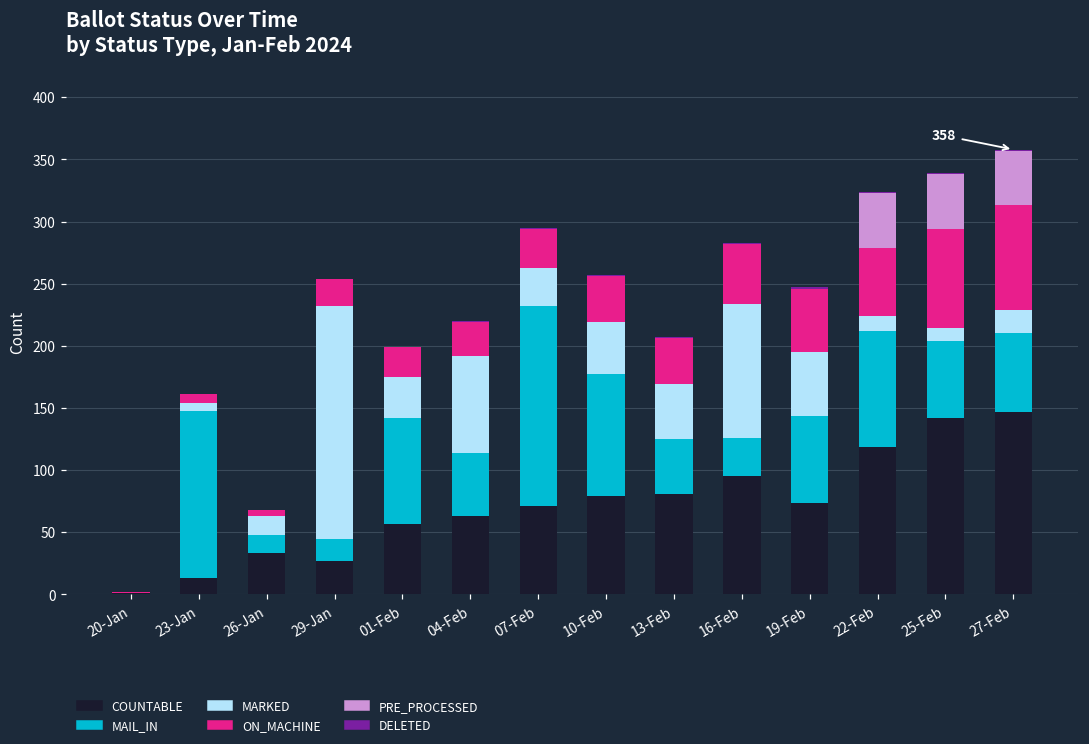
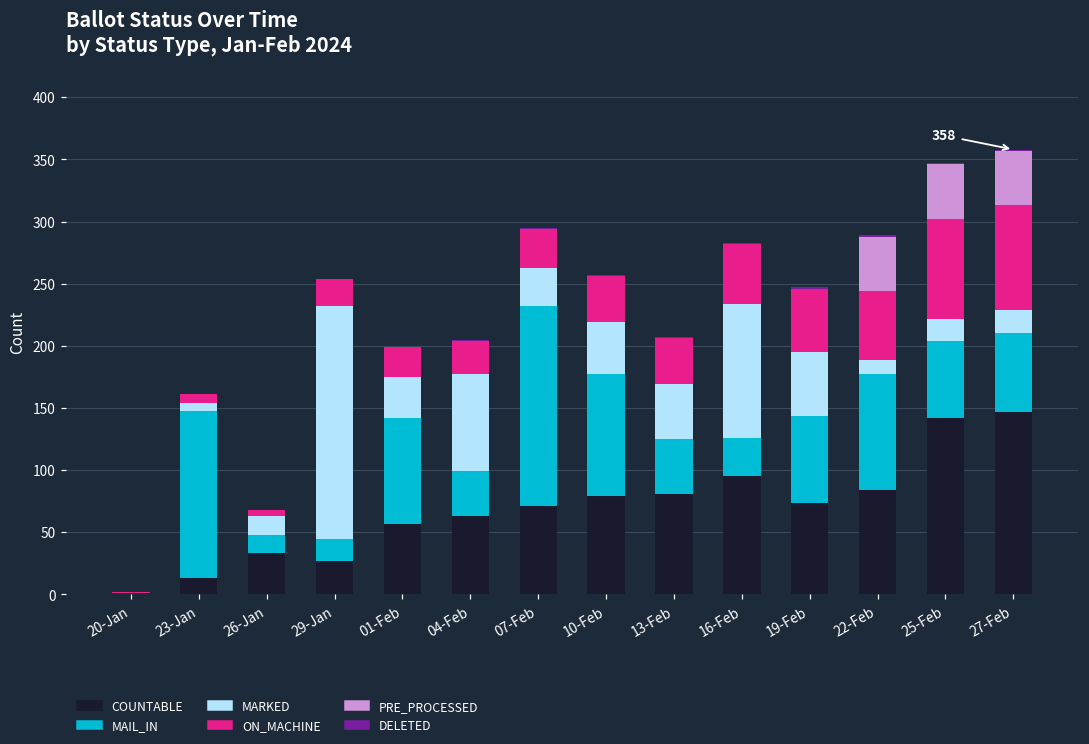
  {
    "COUNTABLE": {
      "23-Jan": 13,
      "26-Jan": 33,
      "29-Jan": 27,
      "01-Feb": 57,
      "04-Feb": 63,
      "07-Feb": 71,
      "10-Feb": 79,
      "13-Feb": 81,
      "16-Feb": 95,
      "19-Feb": 74,
-     "22-Feb": 119,
+     "22-Feb": 84,
      "25-Feb": 142,
      "27-Feb": 147
    },
    "MAIL_IN": {
      "20-Jan": 0,
      "23-Jan": 135,
      "26-Jan": 15,
      "29-Jan": 18,
      "01-Feb": 85,
-     "04-Feb": 51,
+     "04-Feb": 36,
      "07-Feb": 161,
      "10-Feb": 98,
      "13-Feb": 44,
      "16-Feb": 31,
      "19-Feb": 70,
      "22-Feb": 93,
      "25-Feb": 62,
      "27-Feb": 63
    },
    "MARKED": {
      "20-Jan": 0,
      "23-Jan": 6,
      "26-Jan": 15,
      "29-Jan": 187,
      "01-Feb": 33,
      "04-Feb": 78,
      "07-Feb": 31,
      "10-Feb": 42,
      "13-Feb": 44,
      "16-Feb": 108,
      "19-Feb": 51,
      "22-Feb": 12,
-     "25-Feb": 10,
+     "25-Feb": 18,
      "27-Feb": 19
    },
    "ON_MACHINE": {
      "23-Jan": 7,
      "26-Jan": 5,
      "29-Jan": 22,
      "01-Feb": 24,
      "04-Feb": 27,
      "07-Feb": 31,
      "10-Feb": 37,
      "13-Feb": 37,
      "16-Feb": 48,
      "19-Feb": 51,
      "22-Feb": 55,
      "25-Feb": 80,
      "27-Feb": 84
    },
    "PRE_PROCESSED": {
      "20-Jan": 0,
      "23-Jan": 0,
      "26-Jan": 0,
      "29-Jan": 0,
      "01-Feb": 0,
      "04-Feb": 0,
      "07-Feb": 0,
      "10-Feb": 0,
      "13-Feb": 0,
      "16-Feb": 0,
      "19-Feb": 0,
      "22-Feb": 44,
      "25-Feb": 44
    },
    "DELETED": {
      "20-Jan": 0,
      "23-Jan": 0,
      "26-Jan": 0,
      "29-Jan": 0,
      "01-Feb": 0
    }
  }
